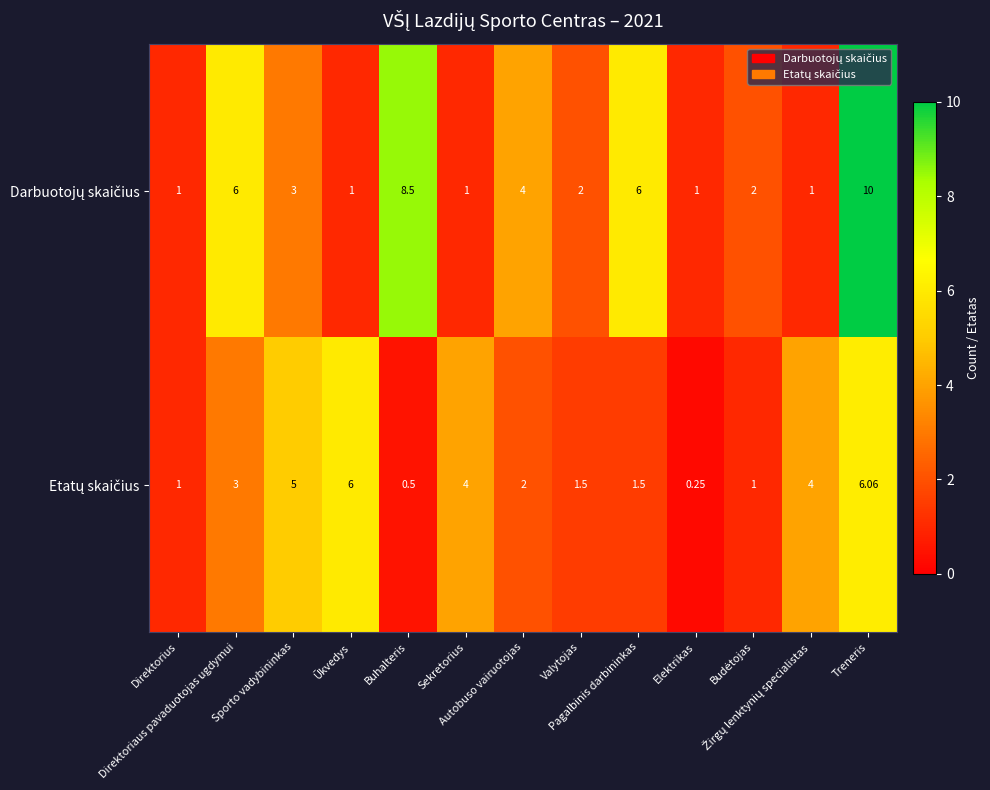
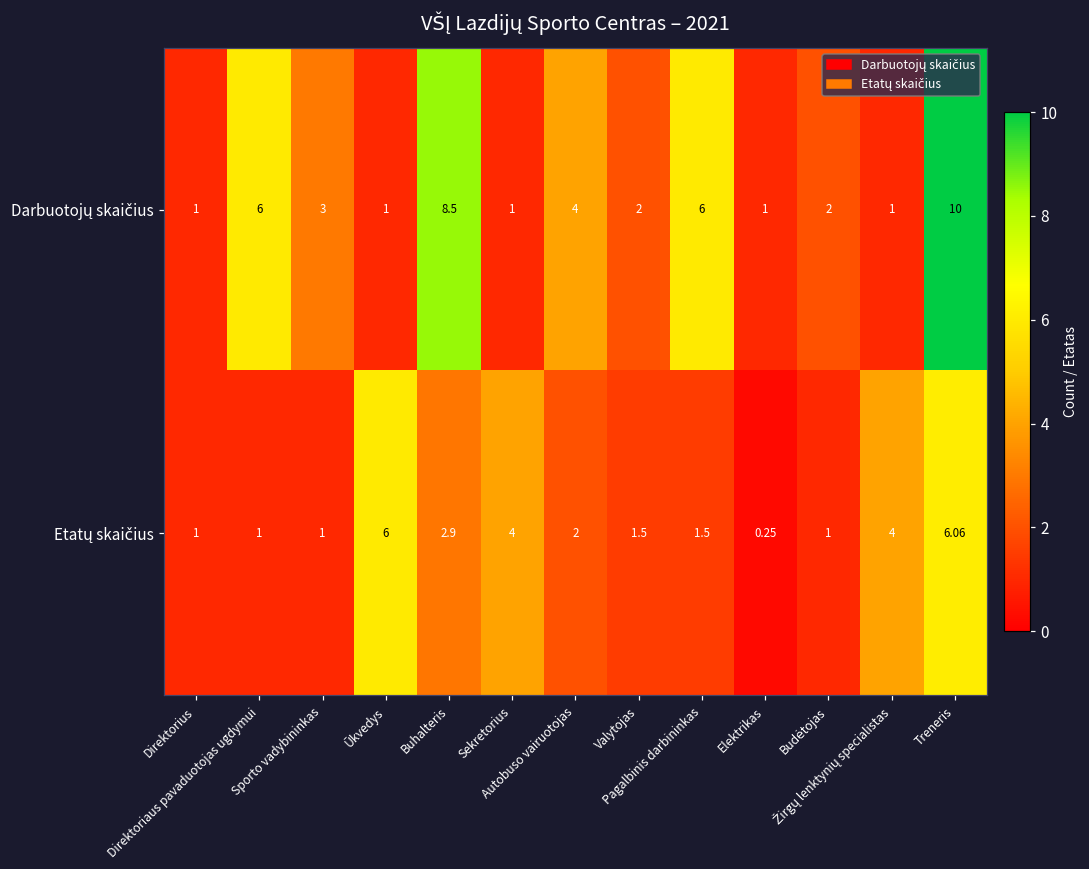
  {
    "Darbuotojų skaičius": {
      "Direktorius": 1,
      "Direktoriaus pavaduotojas ugdymui": 6,
      "Sporto vadybininkas": 3,
      "Ūkvedys": 1,
      "Buhalteris": 8.5,
      "Sekretorius": 1,
      "Autobuso vairuotojas": 4,
      "Valytojas": 2,
      "Pagalbinis darbininkas": 6,
      "Elektrikas": 1,
      "Budėtojas": 2,
      "Žirgų lenktynių specialistas": 1,
      "Treneris": 10
    },
    "Etatų skaičius": {
      "Direktorius": 1,
-     "Direktoriaus pavaduotojas ugdymui": 3,
-     "Sporto vadybininkas": 5,
+     "Direktoriaus pavaduotojas ugdymui": 1,
+     "Sporto vadybininkas": 1,
      "Ūkvedys": 6,
-     "Buhalteris": 0.5,
+     "Buhalteris": 2.9,
      "Sekretorius": 4,
      "Autobuso vairuotojas": 2,
      "Valytojas": 1.5,
      "Pagalbinis darbininkas": 1.5,
      "Elektrikas": 0.25,
      "Budėtojas": 1,
      "Žirgų lenktynių specialistas": 4,
      "Treneris": 6.06
    }
  }
